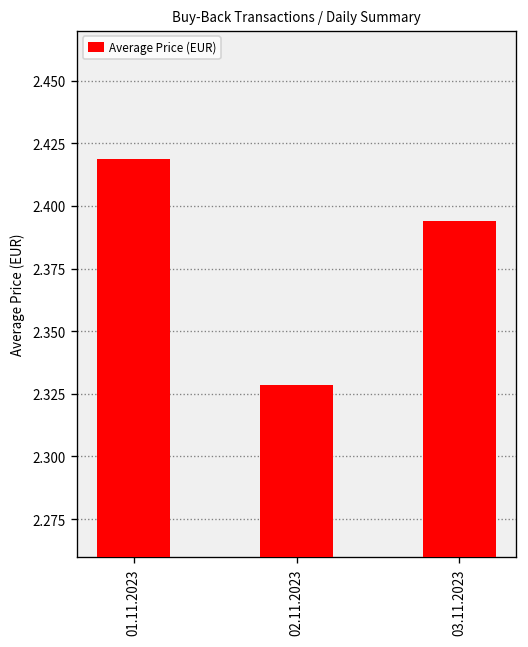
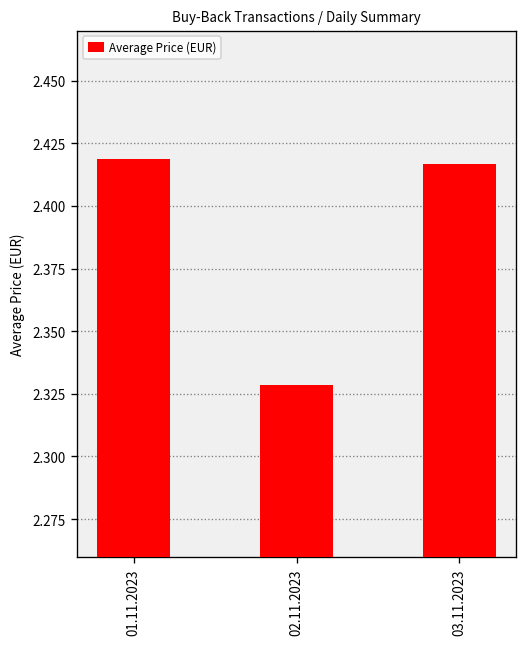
  {
    "01.11.2023": 2.419,
    "02.11.2023": 2.329,
-   "03.11.2023": 2.394
+   "03.11.2023": 2.417
  }
